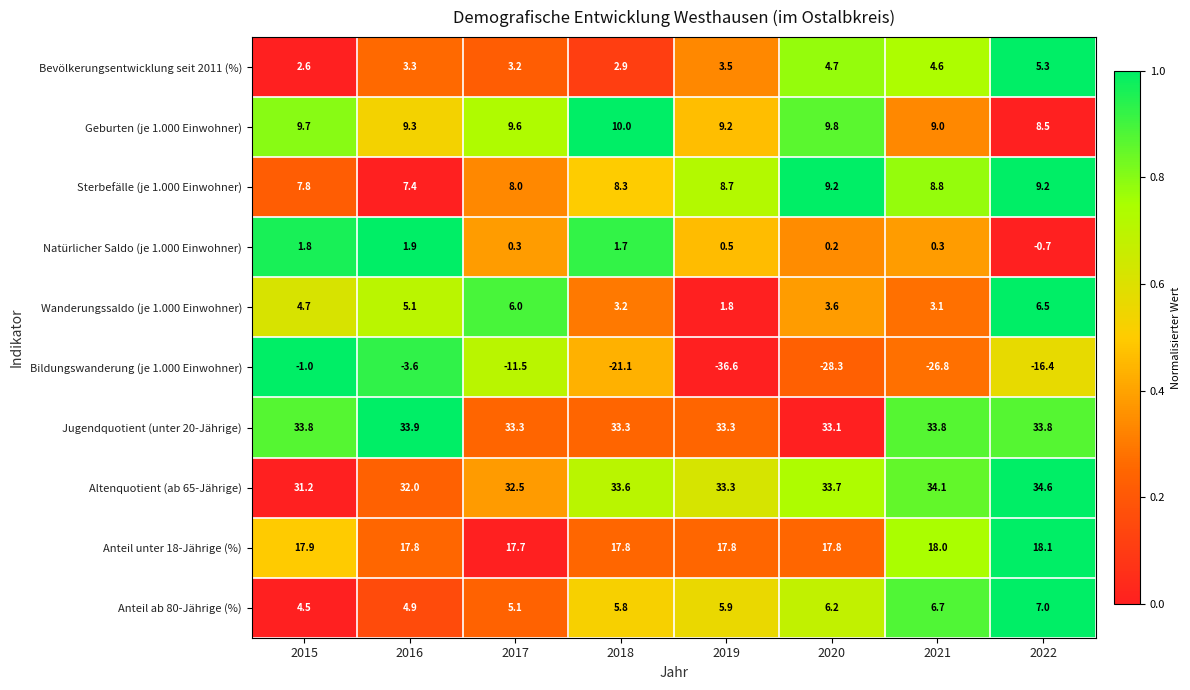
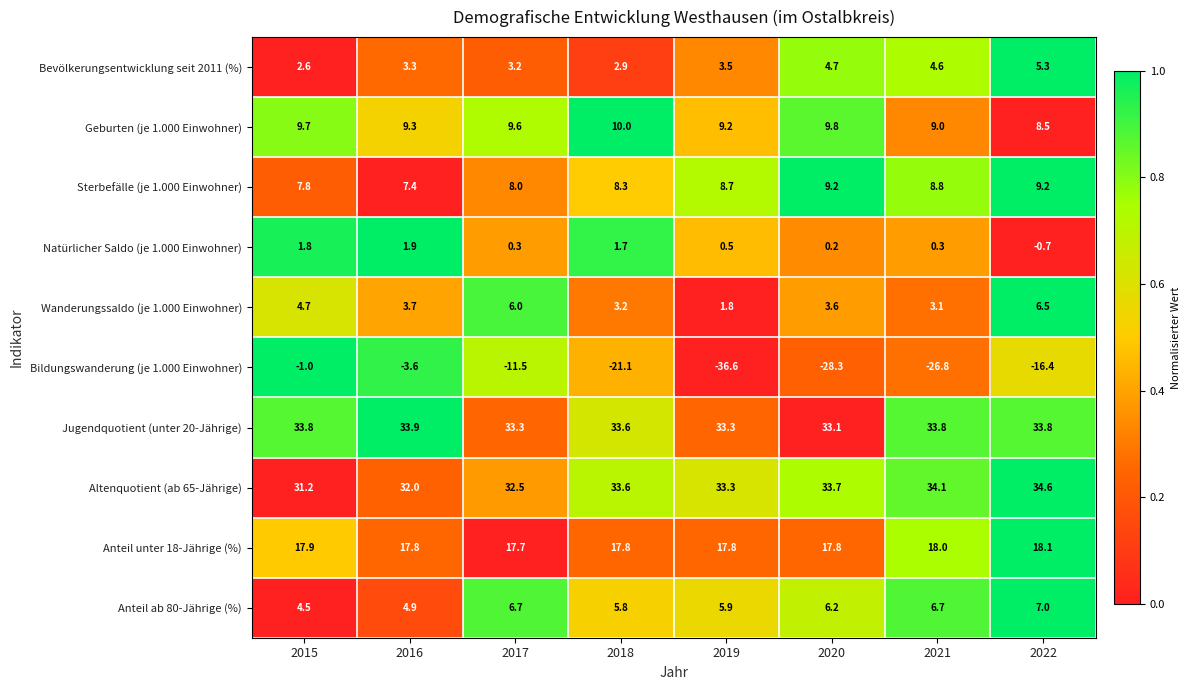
  {
    "Bevölkerungsentwicklung seit 2011 (%)": {
      "2015": 2.6,
      "2016": 3.3,
      "2017": 3.2,
      "2018": 2.9,
      "2019": 3.5,
      "2020": 4.7,
      "2021": 4.6,
      "2022": 5.3
    },
    "Geburten (je 1.000 Einwohner)": {
      "2015": 9.7,
      "2016": 9.3,
      "2017": 9.6,
      "2018": 10.0,
      "2019": 9.2,
      "2020": 9.8,
      "2021": 9.0,
      "2022": 8.5
    },
    "Sterbefälle (je 1.000 Einwohner)": {
      "2015": 7.8,
      "2016": 7.4,
      "2017": 8.0,
      "2018": 8.3,
      "2019": 8.7,
      "2020": 9.2,
      "2021": 8.8,
      "2022": 9.2
    },
    "Natürlicher Saldo (je 1.000 Einwohner)": {
      "2015": 1.8,
      "2016": 1.9,
      "2017": 0.3,
      "2018": 1.7,
      "2019": 0.5,
      "2020": 0.2,
      "2021": 0.3,
      "2022": -0.7
    },
    "Wanderungssaldo (je 1.000 Einwohner)": {
      "2015": 4.7,
-     "2016": 5.1,
+     "2016": 3.7,
      "2017": 6.0,
      "2018": 3.2,
      "2019": 1.8,
      "2020": 3.6,
      "2021": 3.1,
      "2022": 6.5
    },
    "Bildungswanderung (je 1.000 Einwohner)": {
      "2015": -1.0,
      "2016": -3.6,
      "2017": -11.5,
      "2018": -21.1,
      "2019": -36.6,
      "2020": -28.3,
      "2021": -26.8,
      "2022": -16.4
    },
    "Jugendquotient (unter 20-Jährige)": {
      "2015": 33.8,
      "2016": 33.9,
      "2017": 33.3,
-     "2018": 33.3,
+     "2018": 33.6,
      "2019": 33.3,
      "2020": 33.1,
      "2021": 33.8,
      "2022": 33.8
    },
    "Altenquotient (ab 65-Jährige)": {
      "2015": 31.2,
      "2016": 32.0,
      "2017": 32.5,
      "2018": 33.6,
      "2019": 33.3,
      "2020": 33.7,
      "2021": 34.1,
      "2022": 34.6
    },
    "Anteil unter 18-Jährige (%)": {
      "2015": 17.9,
      "2016": 17.8,
      "2017": 17.7,
      "2018": 17.8,
      "2019": 17.8,
      "2020": 17.8,
      "2021": 18.0,
      "2022": 18.1
    },
    "Anteil ab 80-Jährige (%)": {
      "2015": 4.5,
      "2016": 4.9,
-     "2017": 5.1,
+     "2017": 6.7,
      "2018": 5.8,
      "2019": 5.9,
      "2020": 6.2,
      "2021": 6.7,
      "2022": 7.0
    }
  }
